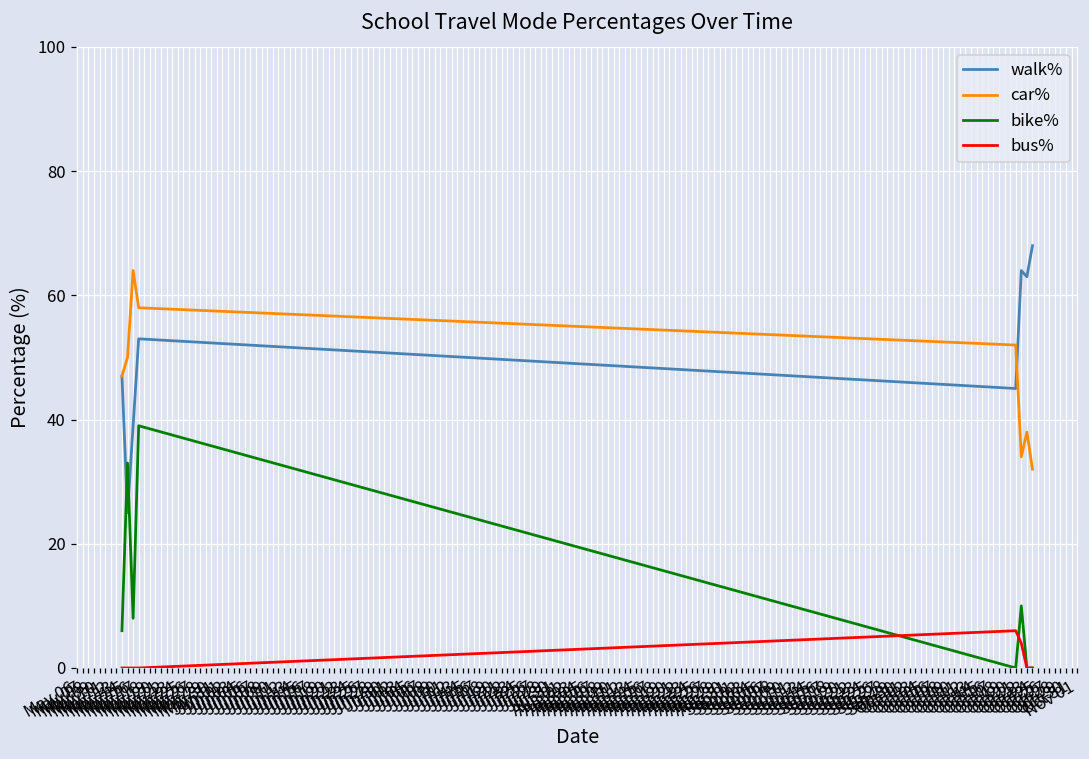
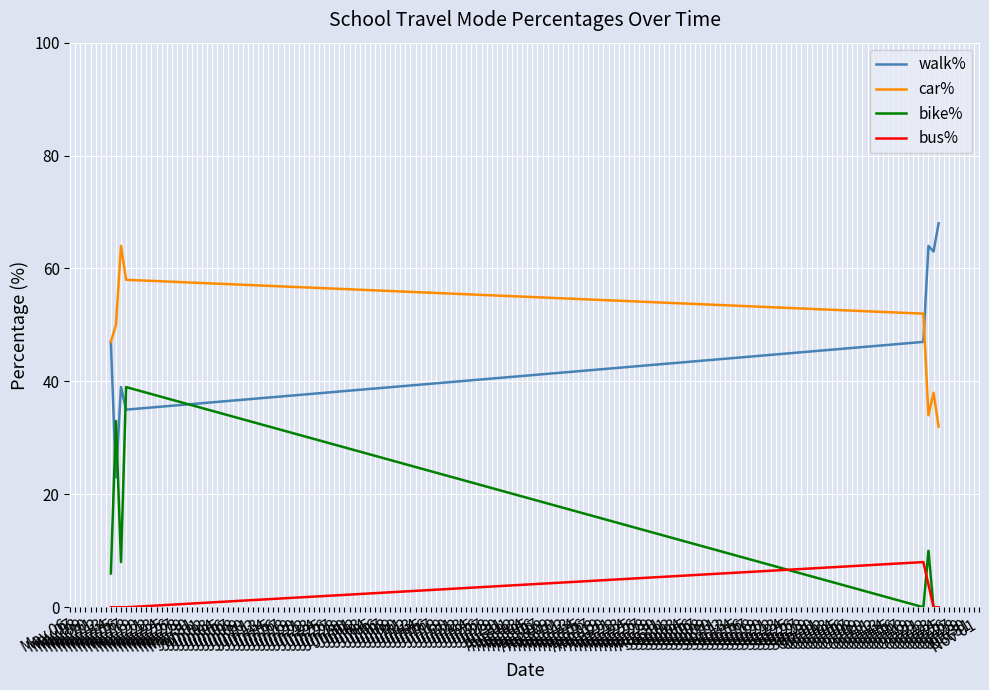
  {
    "walk%": {
-     "May 15": 25,
+     "May 15": 23,
      "May 16": 39,
-     "May 17": 53,
-     "Oct 21": 45,
+     "May 17": 35,
+     "Oct 21": 47,
      "Oct 22": 64,
      "Oct 23": 63,
      "Oct 24": 68
    },
    "car%": {
      "May 15": 50,
      "May 16": 64,
      "May 17": 58,
      "Oct 21": 52,
      "Oct 22": 34,
      "Oct 23": 38,
      "Oct 24": 32
    },
    "bike%": {
      "May 14": 6,
      "May 15": 33,
      "May 16": 8,
      "May 17": 39,
      "Oct 21": 0,
      "Oct 22": 10
    },
    "bus%": {
      "May 14": 0,
      "May 15": 0,
      "May 16": 0,
      "May 17": 0,
-     "Oct 21": 6,
+     "Oct 21": 8,
      "Oct 22": 4
    }
  }
